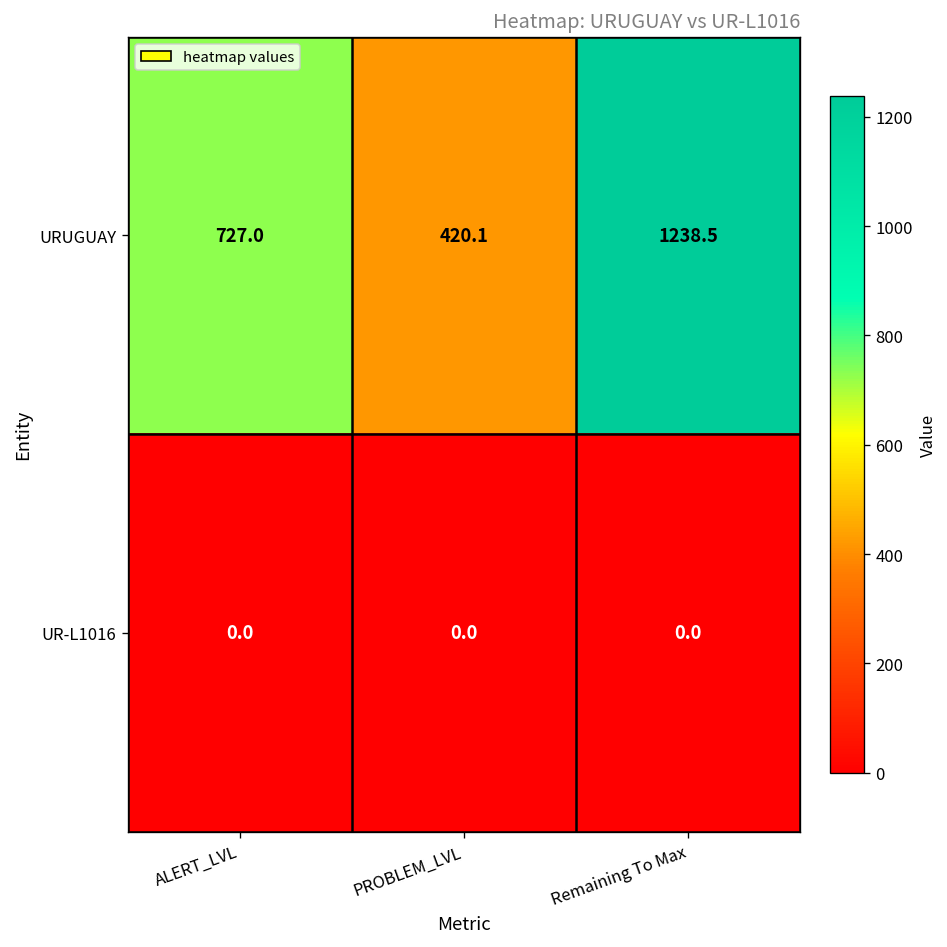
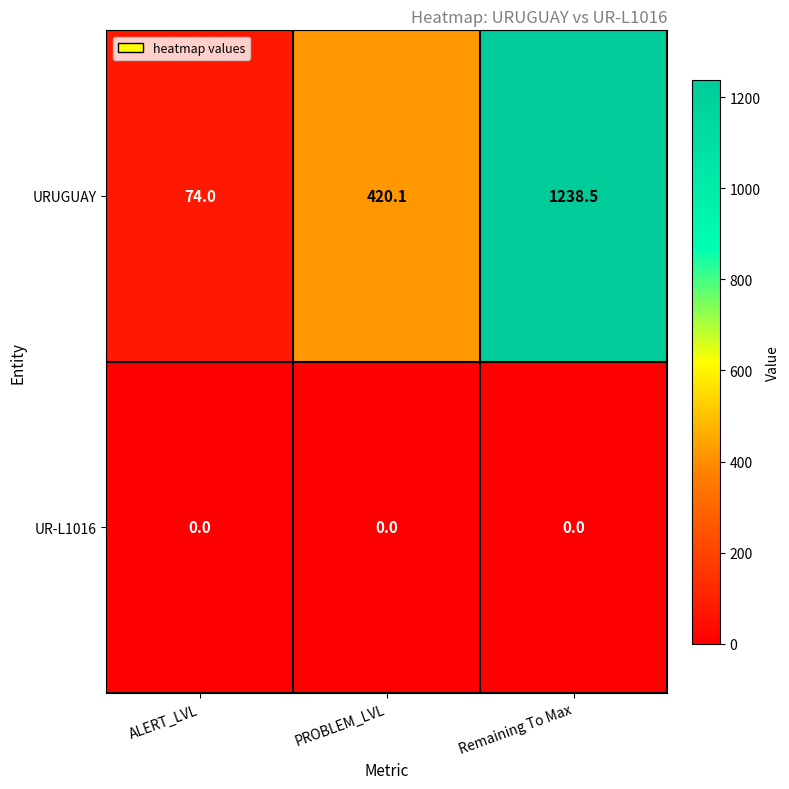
  {
    "URUGUAY": {
-     "ALERT_LVL": 727.0,
+     "ALERT_LVL": 74.0,
      "PROBLEM_LVL": 420.1,
      "Remaining To Max": 1238.5
    },
    "UR-L1016": {
      "ALERT_LVL": 0.0,
      "PROBLEM_LVL": 0.0,
      "Remaining To Max": 0.0
    }
  }
